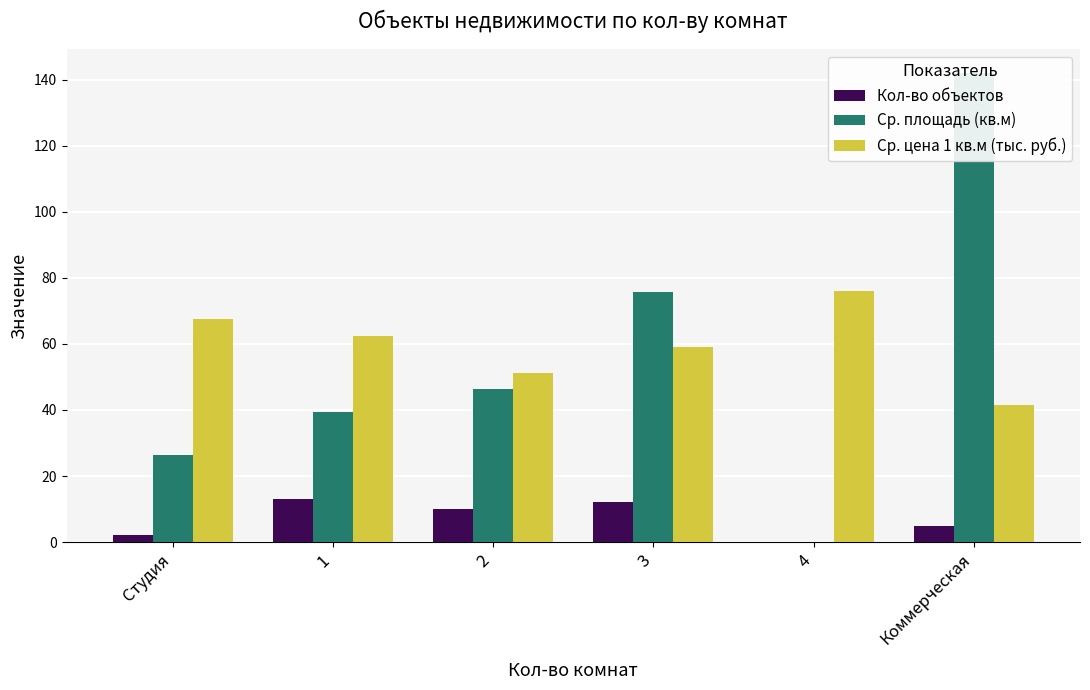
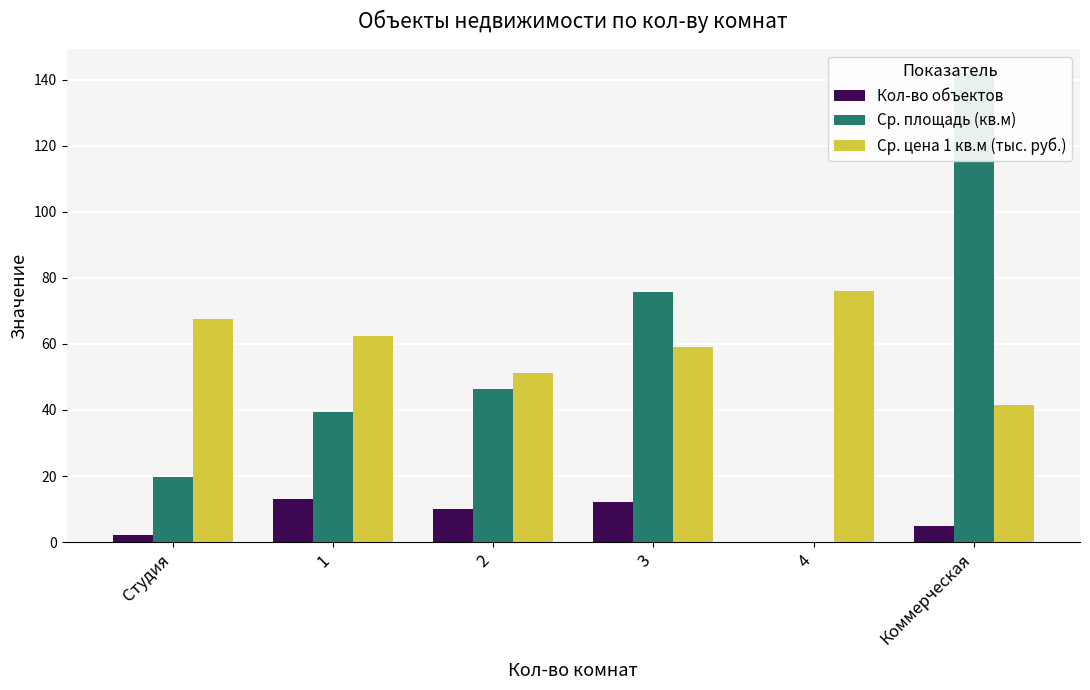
  {
    "Кол-во объектов": {
      "Студия": 2,
      "1": 13,
      "2": 10,
      "3": 12,
      "4": 0,
      "Коммерческая": 5
    },
    "Ср. площадь (кв.м)": {
-     "Студия": 26,
+     "Студия": 20,
      "1": 39,
      "2": 47,
      "3": 76,
      "4": 0
    },
    "Ср. цена 1 кв.м (тыс. руб.)": {
      "Студия": 68,
      "1": 63,
      "2": 51,
      "3": 59,
      "4": 76,
      "Коммерческая": 42
    }
  }
